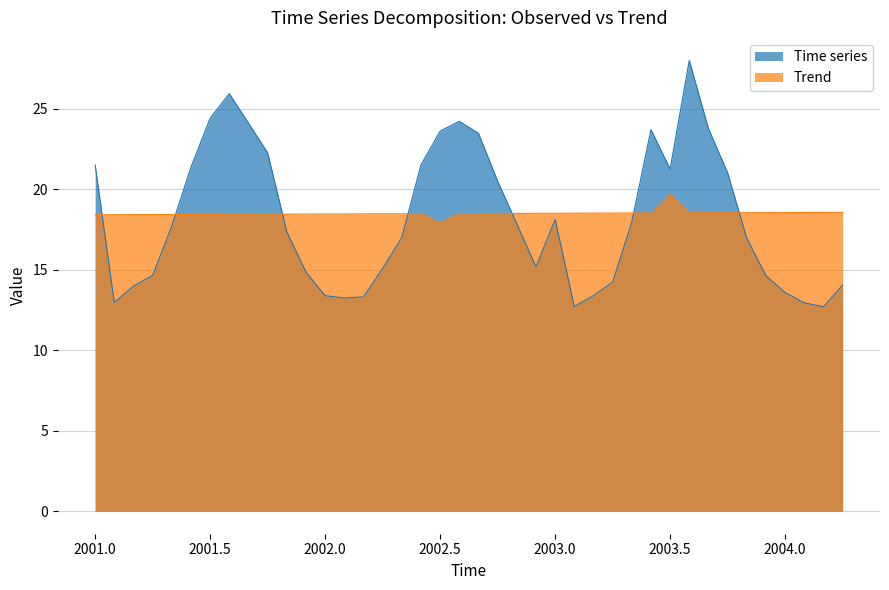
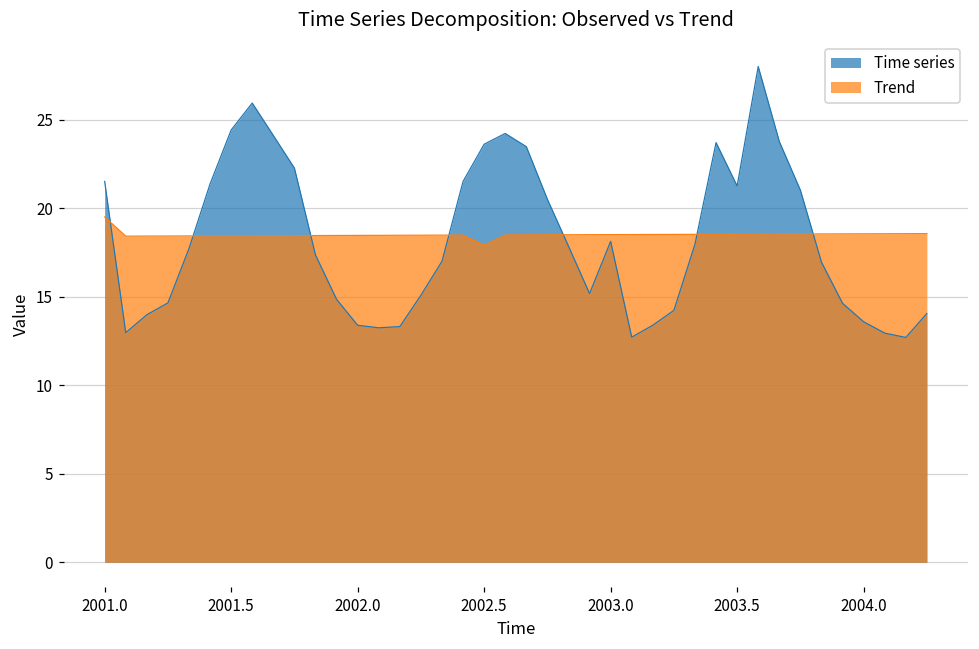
  {
    "Time series": {
      "2001.0": 21.5,
      "2001.5": 24.4,
      "2002.0": 13.4,
      "2002.5": 23.6,
      "2003.0": 18.1,
      "2003.5": 21.3,
      "2004.0": 13.6
    },
    "Trend": {
-     "2001.0": 18.4,
+     "2001.0": 19.5,
      "2001.5": 18.4,
      "2002.0": 18.5,
      "2002.5": 17.9,
      "2003.0": 18.5,
-     "2003.5": 19.7,
+     "2003.5": 18.5,
      "2004.0": 18.6
    }
  }
